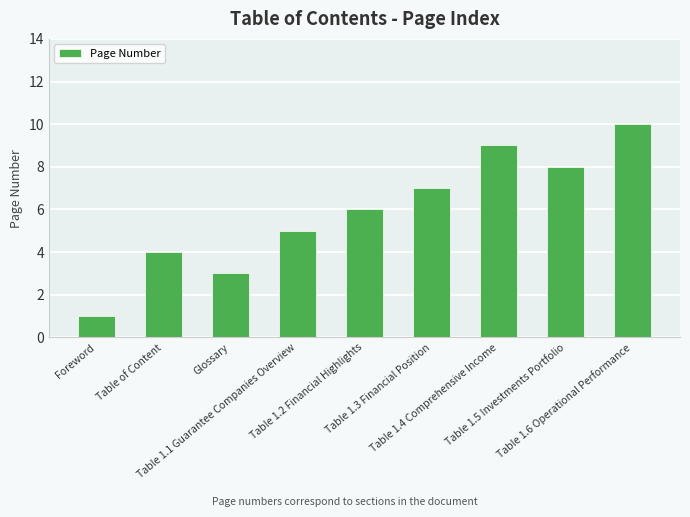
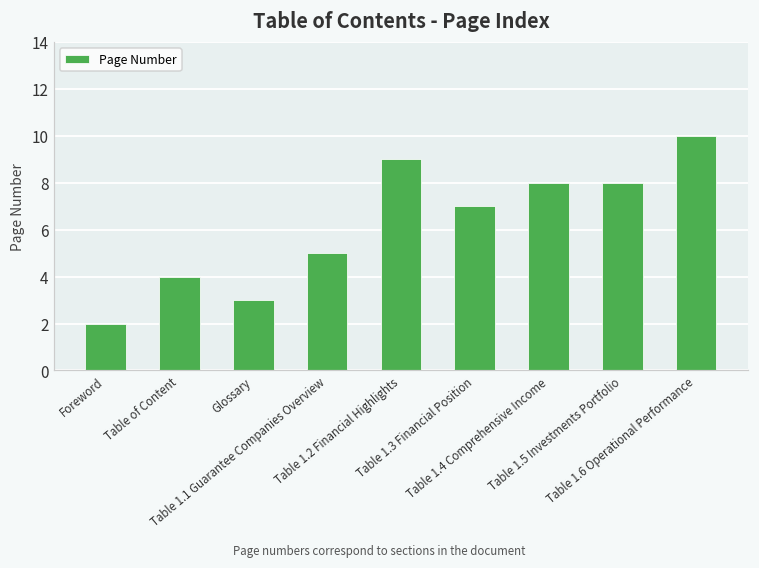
  {
-   "Foreword": 1,
+   "Foreword": 2,
    "Table of Content": 4,
    "Glossary": 3,
    "Table 1.1 Guarantee Companies Overview": 5,
-   "Table 1.2 Financial Highlights": 6,
+   "Table 1.2 Financial Highlights": 9,
    "Table 1.3 Financial Position": 7,
-   "Table 1.4 Comprehensive Income": 9,
+   "Table 1.4 Comprehensive Income": 8,
    "Table 1.5 Investments Portfolio": 8,
    "Table 1.6 Operational Performance": 10
  }
